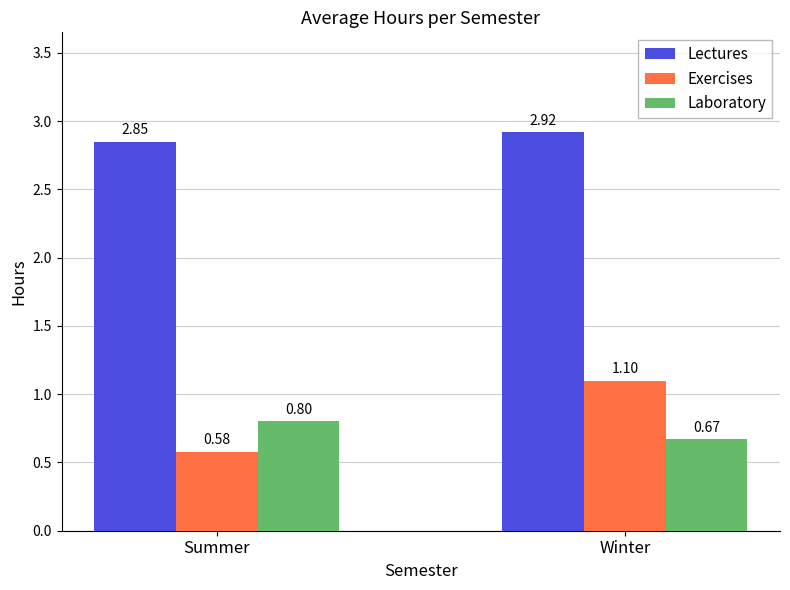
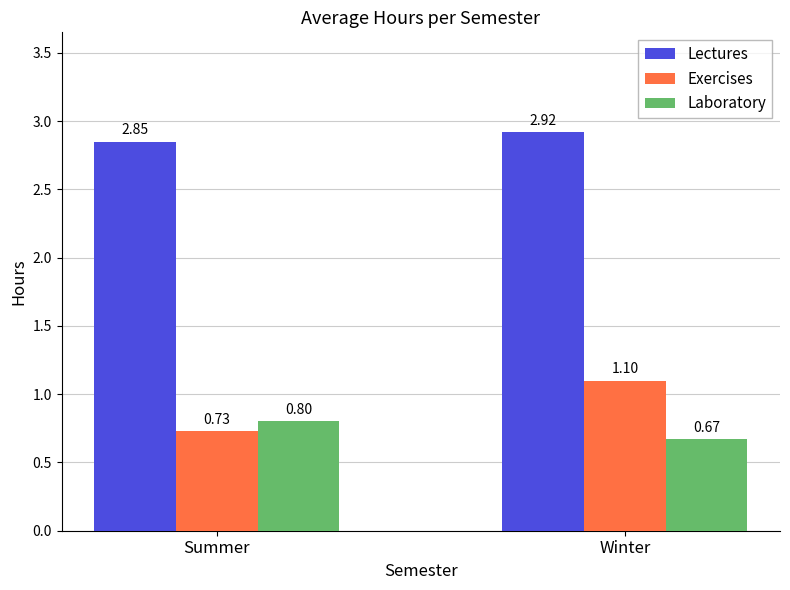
  {
    "Lectures": {
      "Summer": 2.85,
      "Winter": 2.92
    },
    "Exercises": {
-     "Summer": 0.58,
+     "Summer": 0.73,
      "Winter": 1.10
    },
    "Laboratory": {
      "Summer": 0.80,
      "Winter": 0.67
    }
  }
